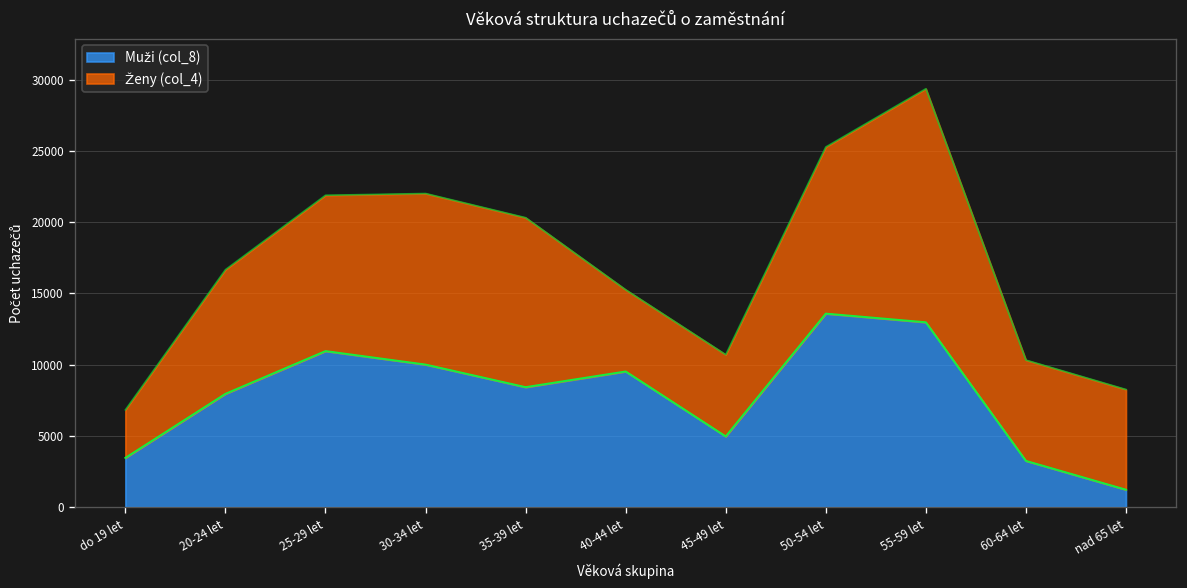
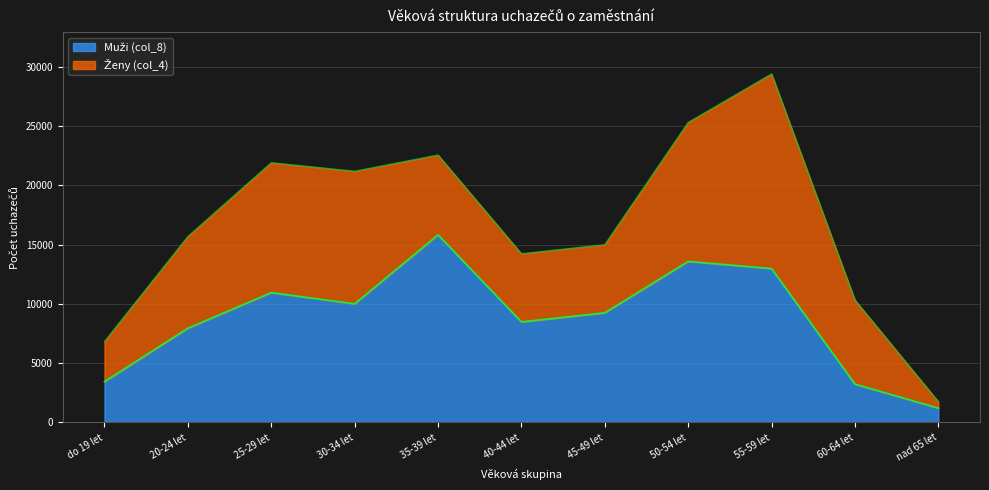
  {
    "Muži (col_8)": {
      "do 19 let": 3400,
      "20-24 let": 7900,
      "25-29 let": 10900,
      "30-34 let": 10000,
-     "35-39 let": 8400,
-     "40-44 let": 9500,
-     "45-49 let": 5000,
+     "35-39 let": 15800,
+     "40-44 let": 8500,
+     "45-49 let": 9200,
      "50-54 let": 13600,
      "55-59 let": 13000,
      "60-64 let": 3200,
      "nad 65 let": 1200
    },
    "Ženy (col_4)": {
      "do 19 let": 3400,
-     "20-24 let": 8700,
+     "20-24 let": 7700,
      "25-29 let": 10900,
-     "30-34 let": 12000,
-     "35-39 let": 11900,
+     "30-34 let": 11200,
+     "35-39 let": 6700,
      "40-44 let": 5700,
      "45-49 let": 5700,
      "50-54 let": 11700,
      "55-59 let": 16400,
      "60-64 let": 7100,
-     "nad 65 let": 7000
+     "nad 65 let": 500
    }
  }
